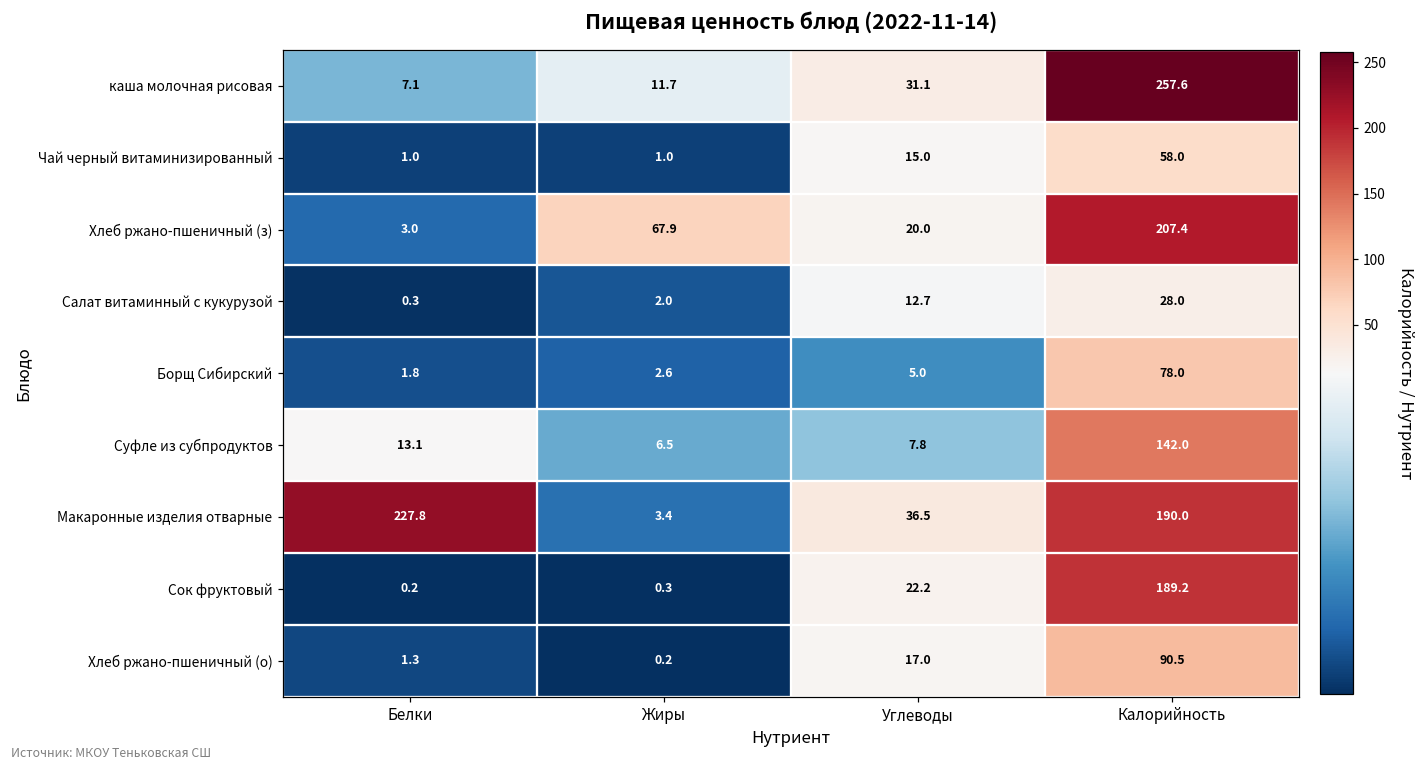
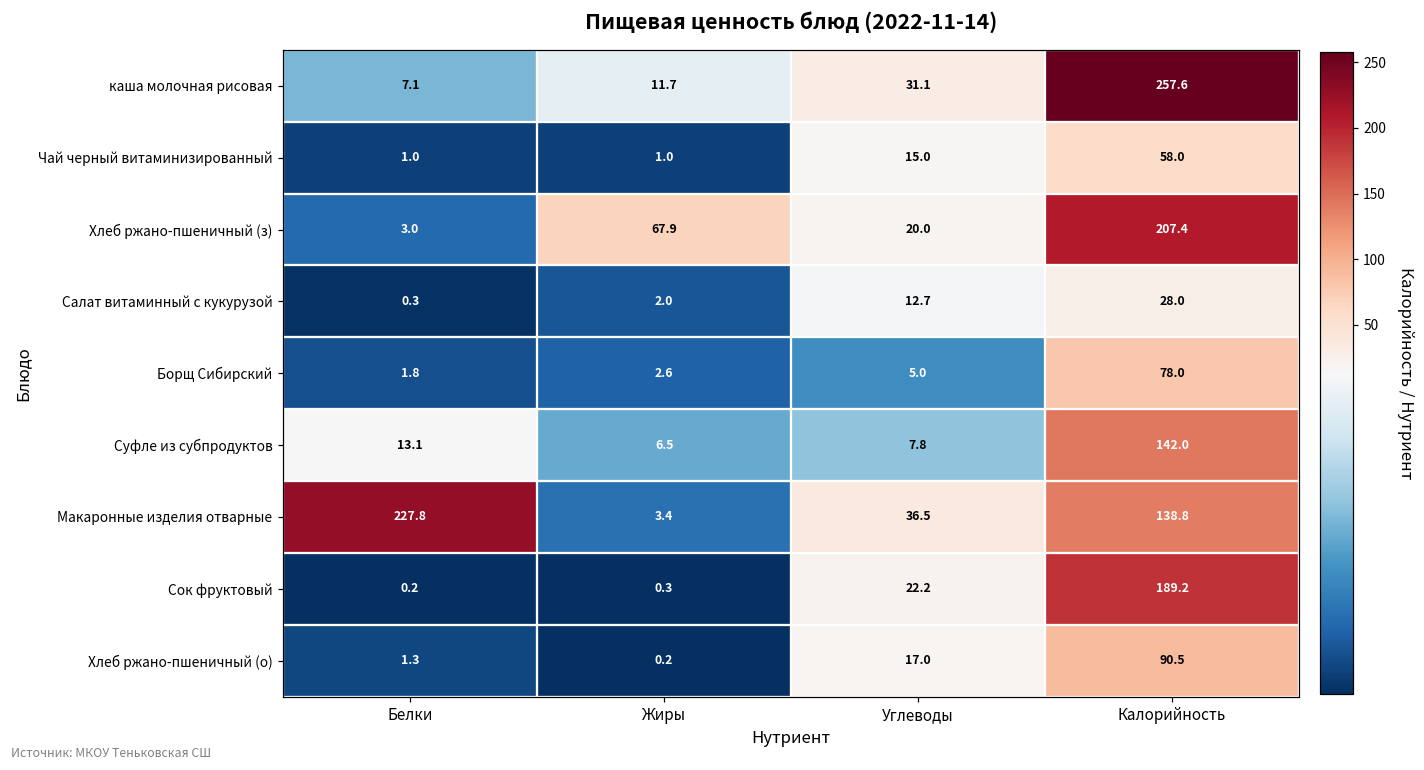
  {
    "каша молочная рисовая": {
      "Белки": 7.1,
      "Жиры": 11.7,
      "Углеводы": 31.1,
      "Калорийность": 257.6
    },
    "Чай черный витаминизированный": {
      "Белки": 1.0,
      "Жиры": 1.0,
      "Углеводы": 15.0,
      "Калорийность": 58.0
    },
    "Хлеб ржано-пшеничный (з)": {
      "Белки": 3.0,
      "Жиры": 67.9,
      "Углеводы": 20.0,
      "Калорийность": 207.4
    },
    "Салат витаминный с кукурузой": {
      "Белки": 0.3,
      "Жиры": 2.0,
      "Углеводы": 12.7,
      "Калорийность": 28.0
    },
    "Борщ Сибирский": {
      "Белки": 1.8,
      "Жиры": 2.6,
      "Углеводы": 5.0,
      "Калорийность": 78.0
    },
    "Суфле из субпродуктов": {
      "Белки": 13.1,
      "Жиры": 6.5,
      "Углеводы": 7.8,
      "Калорийность": 142.0
    },
    "Макаронные изделия отварные": {
      "Белки": 227.8,
      "Жиры": 3.4,
      "Углеводы": 36.5,
-     "Калорийность": 190.0
+     "Калорийность": 138.8
    },
    "Сок фруктовый": {
      "Белки": 0.2,
      "Жиры": 0.3,
      "Углеводы": 22.2,
      "Калорийность": 189.2
    },
    "Хлеб ржано-пшеничный (о)": {
      "Белки": 1.3,
      "Жиры": 0.2,
      "Углеводы": 17.0,
      "Калорийность": 90.5
    }
  }
